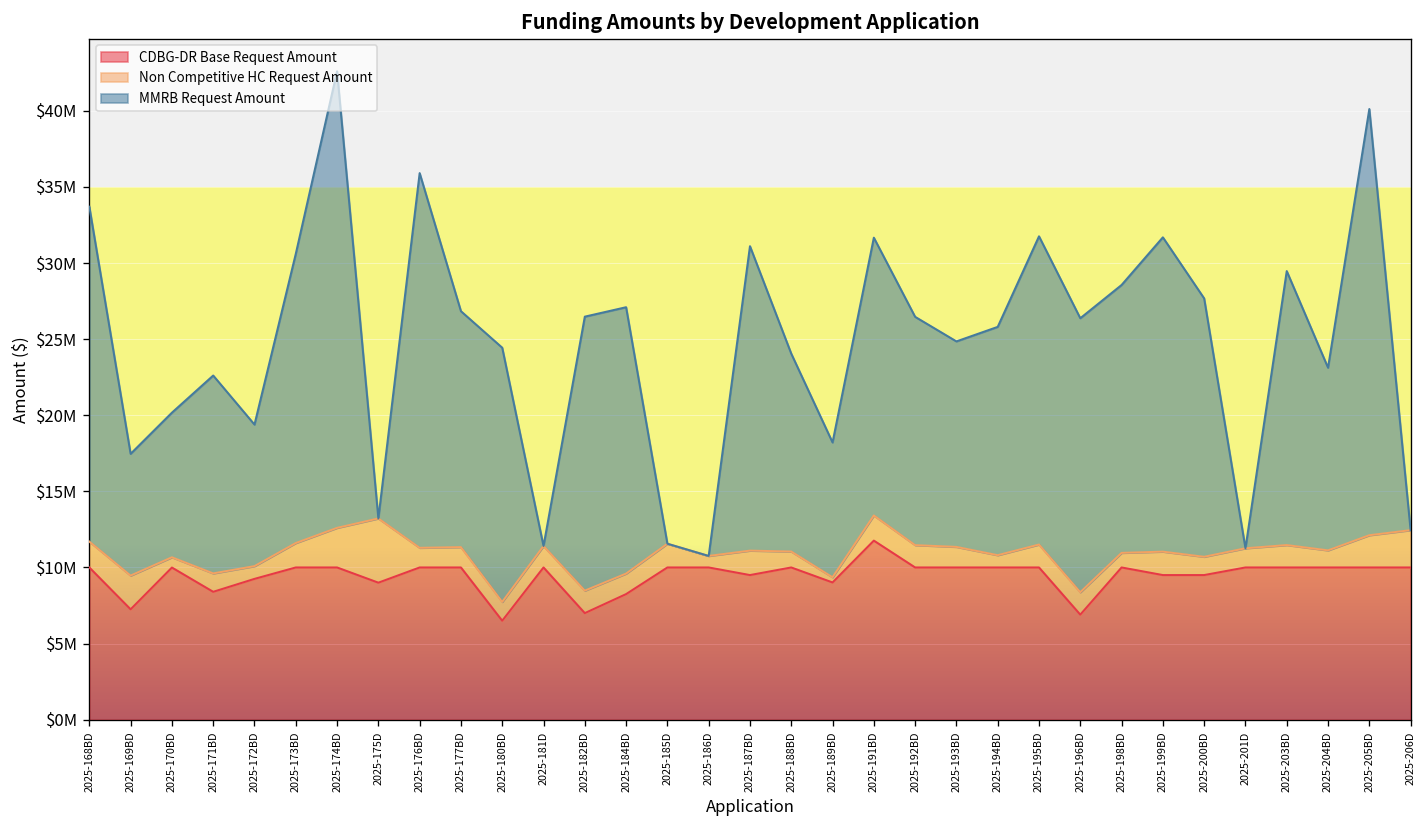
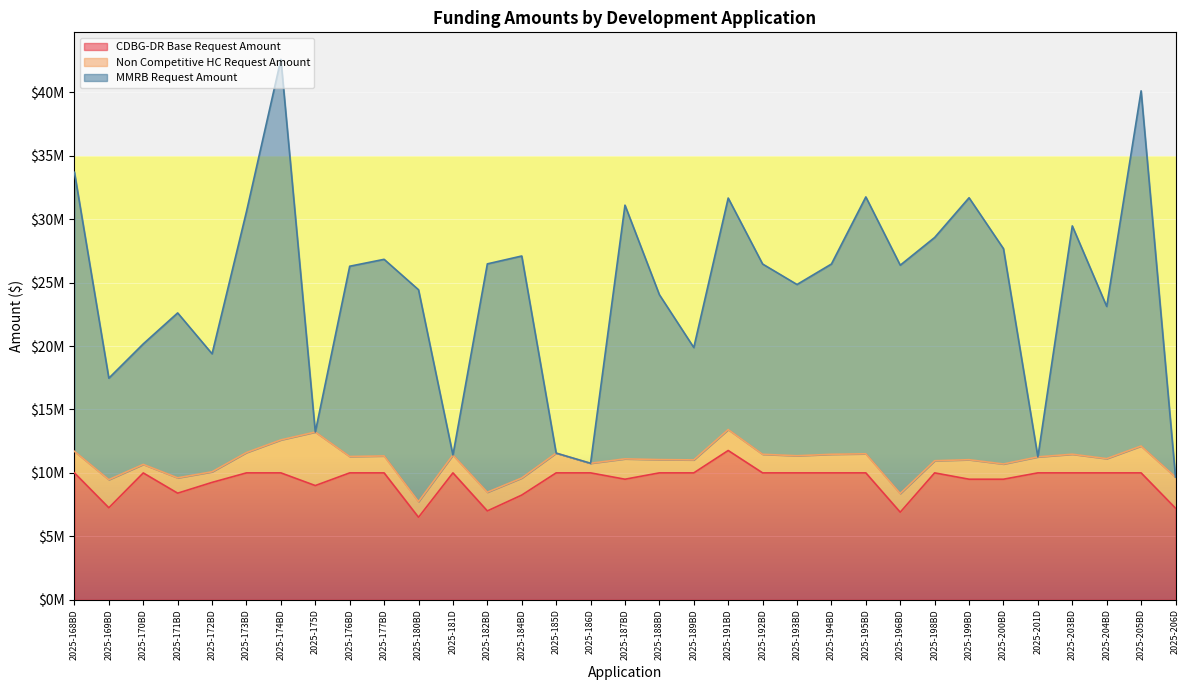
  {
    "CDBG-DR Base Request Amount": {
      "2025-168BD": "$10000000",
      "2025-169BD": "$7300000",
      "2025-170BD": "$10000000",
      "2025-171BD": "$8400000",
      "2025-172BD": "$9300000",
      "2025-173BD": "$10000000",
      "2025-174BD": "$10000000",
      "2025-175D": "$9000000",
      "2025-176BD": "$10000000",
      "2025-177BD": "$10000000",
      "2025-180BD": "$6500000",
      "2025-181D": "$10000000",
      "2025-182BD": "$7000000",
      "2025-184BD": "$8300000",
      "2025-185D": "$10000000",
      "2025-186D": "$10000000",
      "2025-187BD": "$9500000",
      "2025-188BD": "$10000000",
-     "2025-189BD": "$9000000",
+     "2025-189BD": "$10000000",
      "2025-191BD": "$11800000",
      "2025-192BD": "$10000000",
      "2025-193BD": "$10000000",
      "2025-194BD": "$10000000",
      "2025-195BD": "$10000000",
      "2025-196BD": "$6900000",
      "2025-198BD": "$10000000",
      "2025-199BD": "$9500000",
      "2025-200BD": "$9500000",
      "2025-201D": "$10000000",
      "2025-203BD": "$10000000",
      "2025-204BD": "$10000000",
      "2025-205BD": "$10000000",
-     "2025-206D": "$10000000"
+     "2025-206D": "$7200000"
    },
    "Non Competitive HC Request Amount": {
      "2025-168BD": "$1700000",
      "2025-169BD": "$2200000",
      "2025-170BD": "$700000",
      "2025-171BD": "$1200000",
      "2025-172BD": "$800000",
      "2025-173BD": "$1600000",
      "2025-174BD": "$2600000",
      "2025-176BD": "$1300000",
      "2025-177BD": "$1300000",
      "2025-180BD": "$1200000",
      "2025-182BD": "$1500000",
      "2025-184BD": "$1300000",
      "2025-187BD": "$1600000",
      "2025-188BD": "$1000000",
-     "2025-189BD": "$300000",
+     "2025-189BD": "$1000000",
      "2025-191BD": "$1700000",
      "2025-192BD": "$1500000",
      "2025-193BD": "$1400000",
-     "2025-194BD": "$800000",
+     "2025-194BD": "$1500000",
      "2025-195BD": "$1500000",
      "2025-196BD": "$1500000",
      "2025-198BD": "$1000000",
      "2025-199BD": "$1500000",
      "2025-200BD": "$1200000",
      "2025-203BD": "$1500000",
      "2025-204BD": "$1100000",
      "2025-205BD": "$2100000"
    },
    "MMRB Request Amount": {
      "2025-168BD": "$22000000",
      "2025-169BD": "$8000000",
      "2025-170BD": "$9500000",
      "2025-171BD": "$13000000",
      "2025-172BD": "$9300000",
      "2025-173BD": "$19000000",
-     "2025-176BD": "$24600000",
+     "2025-176BD": "$15000000",
      "2025-177BD": "$15500000",
      "2025-180BD": "$16700000",
      "2025-182BD": "$18000000",
      "2025-184BD": "$17500000",
      "2025-187BD": "$20000000",
      "2025-188BD": "$13000000",
      "2025-189BD": "$8900000",
      "2025-191BD": "$18300000",
      "2025-192BD": "$15000000",
      "2025-193BD": "$13500000",
      "2025-194BD": "$15000000",
      "2025-195BD": "$20300000",
      "2025-196BD": "$18000000",
      "2025-198BD": "$17600000",
      "2025-199BD": "$20700000",
      "2025-200BD": "$17000000",
      "2025-203BD": "$18000000",
      "2025-204BD": "$12000000",
      "2025-205BD": "$28000000"
    }
  }
